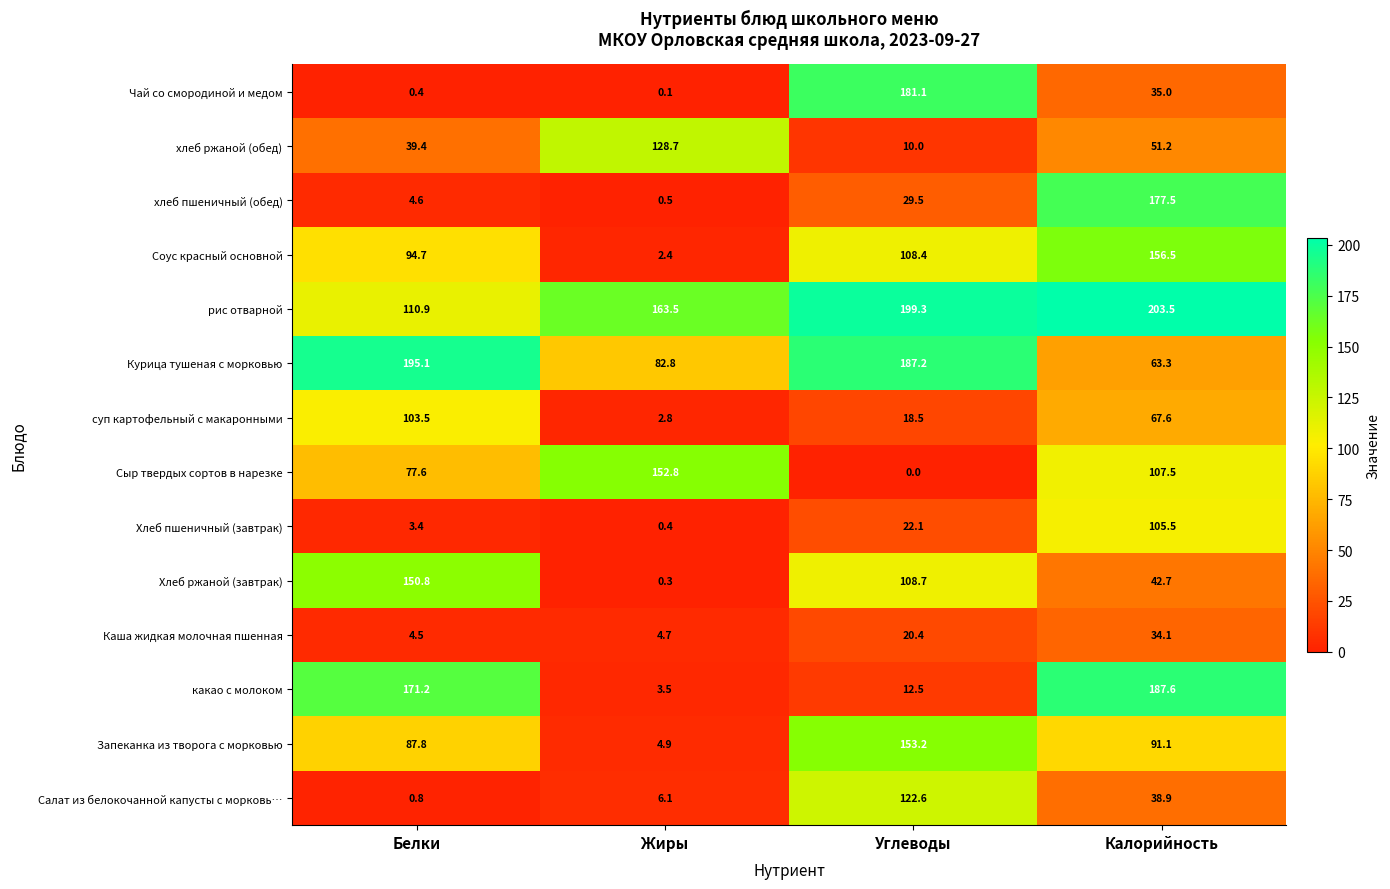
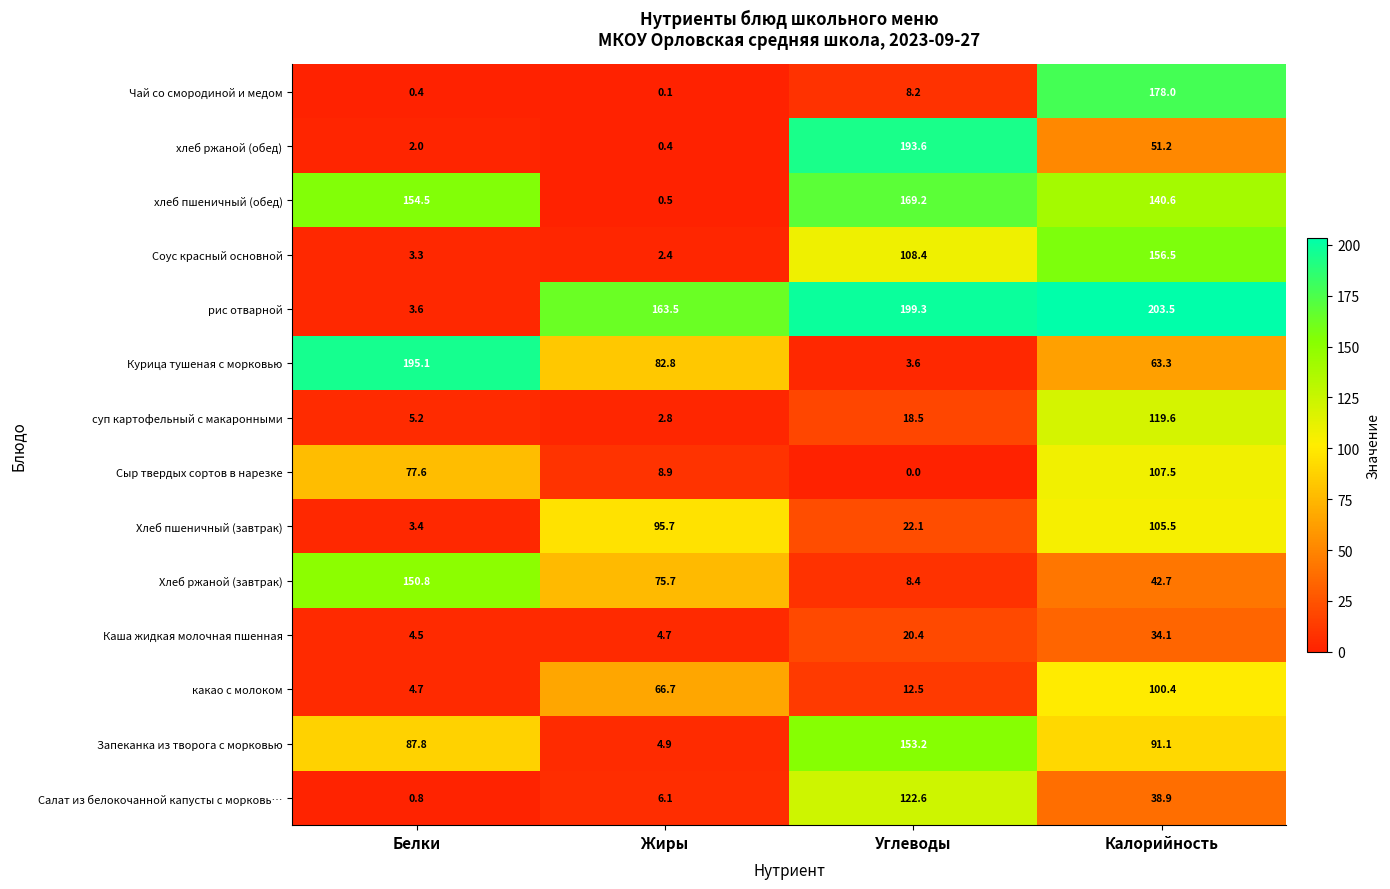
  {
    "Чай со смородиной и медом": {
      "Белки": 0.4,
      "Жиры": 0.1,
-     "Углеводы": 181.1,
-     "Калорийность": 35.0
+     "Углеводы": 8.2,
+     "Калорийность": 178.0
    },
    "хлеб ржаной (обед)": {
-     "Белки": 39.4,
-     "Жиры": 128.7,
-     "Углеводы": 10.0,
+     "Белки": 2.0,
+     "Жиры": 0.4,
+     "Углеводы": 193.6,
      "Калорийность": 51.2
    },
    "хлеб пшеничный (обед)": {
-     "Белки": 4.6,
+     "Белки": 154.5,
      "Жиры": 0.5,
-     "Углеводы": 29.5,
-     "Калорийность": 177.5
+     "Углеводы": 169.2,
+     "Калорийность": 140.6
    },
    "Соус красный основной": {
-     "Белки": 94.7,
+     "Белки": 3.3,
      "Жиры": 2.4,
      "Углеводы": 108.4,
      "Калорийность": 156.5
    },
    "рис отварной": {
-     "Белки": 110.9,
+     "Белки": 3.6,
      "Жиры": 163.5,
      "Углеводы": 199.3,
      "Калорийность": 203.5
    },
    "Курица тушеная с морковью": {
      "Белки": 195.1,
      "Жиры": 82.8,
-     "Углеводы": 187.2,
+     "Углеводы": 3.6,
      "Калорийность": 63.3
    },
    "суп картофельный с макаронными": {
-     "Белки": 103.5,
+     "Белки": 5.2,
      "Жиры": 2.8,
      "Углеводы": 18.5,
-     "Калорийность": 67.6
+     "Калорийность": 119.6
    },
    "Сыр твердых сортов в нарезке": {
      "Белки": 77.6,
-     "Жиры": 152.8,
+     "Жиры": 8.9,
      "Углеводы": 0.0,
      "Калорийность": 107.5
    },
    "Хлеб пшеничный (завтрак)": {
      "Белки": 3.4,
-     "Жиры": 0.4,
+     "Жиры": 95.7,
      "Углеводы": 22.1,
      "Калорийность": 105.5
    },
    "Хлеб ржаной (завтрак)": {
      "Белки": 150.8,
-     "Жиры": 0.3,
-     "Углеводы": 108.7,
+     "Жиры": 75.7,
+     "Углеводы": 8.4,
      "Калорийность": 42.7
    },
    "Каша жидкая молочная пшенная": {
      "Белки": 4.5,
      "Жиры": 4.7,
      "Углеводы": 20.4,
      "Калорийность": 34.1
    },
    "какао с молоком": {
-     "Белки": 171.2,
-     "Жиры": 3.5,
+     "Белки": 4.7,
+     "Жиры": 66.7,
      "Углеводы": 12.5,
-     "Калорийность": 187.6
+     "Калорийность": 100.4
    },
    "Запеканка из творога с морковью": {
      "Белки": 87.8,
      "Жиры": 4.9,
      "Углеводы": 153.2,
      "Калорийность": 91.1
    },
    "Салат из белокочанной капусты с морковь…": {
      "Белки": 0.8,
      "Жиры": 6.1,
      "Углеводы": 122.6,
      "Калорийность": 38.9
    }
  }
